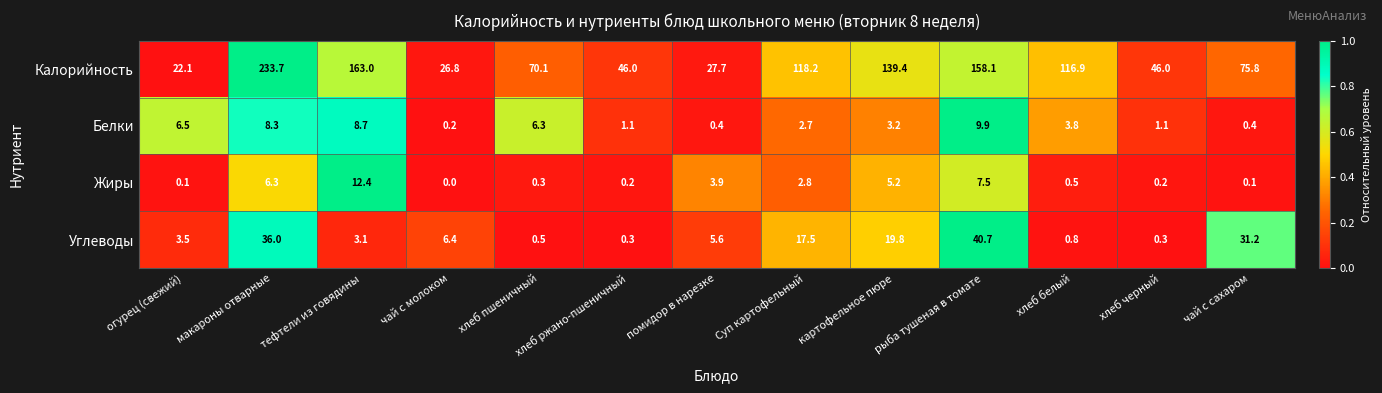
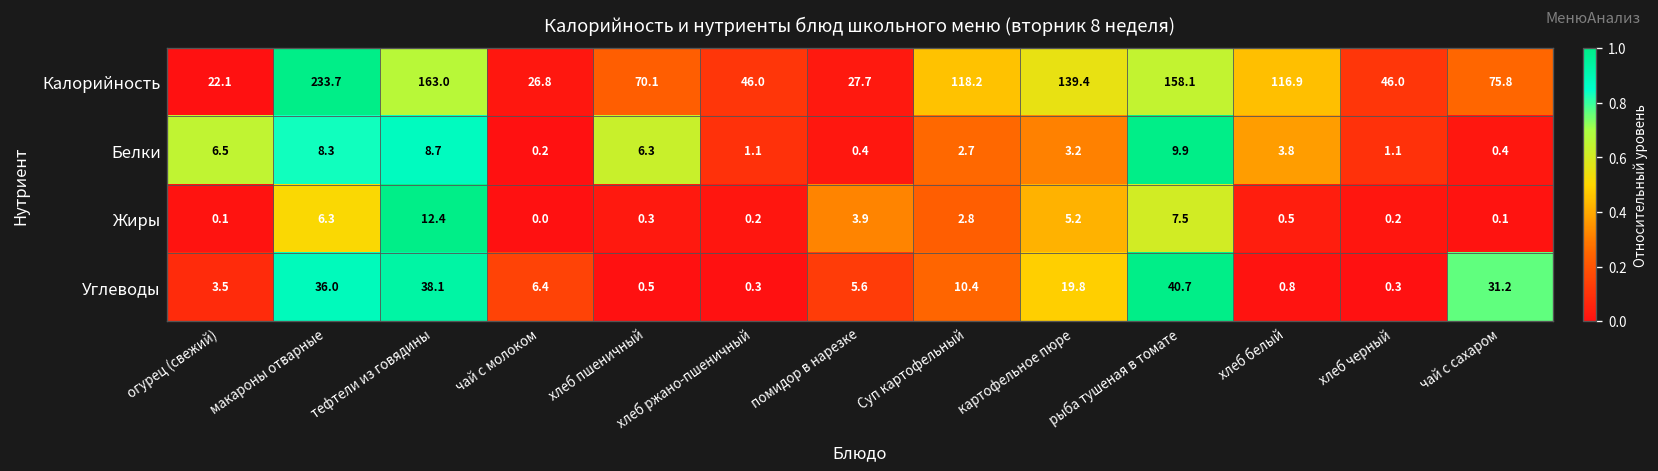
  {
    "Калорийность": {
      "огурец (свежий)": 22.1,
      "макароны отварные": 233.7,
      "тефтели из говядины": 163.0,
      "чай с молоком": 26.8,
      "хлеб пшеничный": 70.1,
      "хлеб ржано-пшеничный": 46.0,
      "помидор в нарезке": 27.7,
      "Суп картофельный": 118.2,
      "картофельное пюре": 139.4,
      "рыба тушеная в томате": 158.1,
      "хлеб белый": 116.9,
      "хлеб черный": 46.0,
      "чай с сахаром": 75.8
    },
    "Белки": {
      "огурец (свежий)": 6.5,
      "макароны отварные": 8.3,
      "тефтели из говядины": 8.7,
      "чай с молоком": 0.2,
      "хлеб пшеничный": 6.3,
      "хлеб ржано-пшеничный": 1.1,
      "помидор в нарезке": 0.4,
      "Суп картофельный": 2.7,
      "картофельное пюре": 3.2,
      "рыба тушеная в томате": 9.9,
      "хлеб белый": 3.8,
      "хлеб черный": 1.1,
      "чай с сахаром": 0.4
    },
    "Жиры": {
      "огурец (свежий)": 0.1,
      "макароны отварные": 6.3,
      "тефтели из говядины": 12.4,
      "чай с молоком": 0.0,
      "хлеб пшеничный": 0.3,
      "хлеб ржано-пшеничный": 0.2,
      "помидор в нарезке": 3.9,
      "Суп картофельный": 2.8,
      "картофельное пюре": 5.2,
      "рыба тушеная в томате": 7.5,
      "хлеб белый": 0.5,
      "хлеб черный": 0.2,
      "чай с сахаром": 0.1
    },
    "Углеводы": {
      "огурец (свежий)": 3.5,
      "макароны отварные": 36.0,
-     "тефтели из говядины": 3.1,
+     "тефтели из говядины": 38.1,
      "чай с молоком": 6.4,
      "хлеб пшеничный": 0.5,
      "хлеб ржано-пшеничный": 0.3,
      "помидор в нарезке": 5.6,
-     "Суп картофельный": 17.5,
+     "Суп картофельный": 10.4,
      "картофельное пюре": 19.8,
      "рыба тушеная в томате": 40.7,
      "хлеб белый": 0.8,
      "хлеб черный": 0.3,
      "чай с сахаром": 31.2
    }
  }
